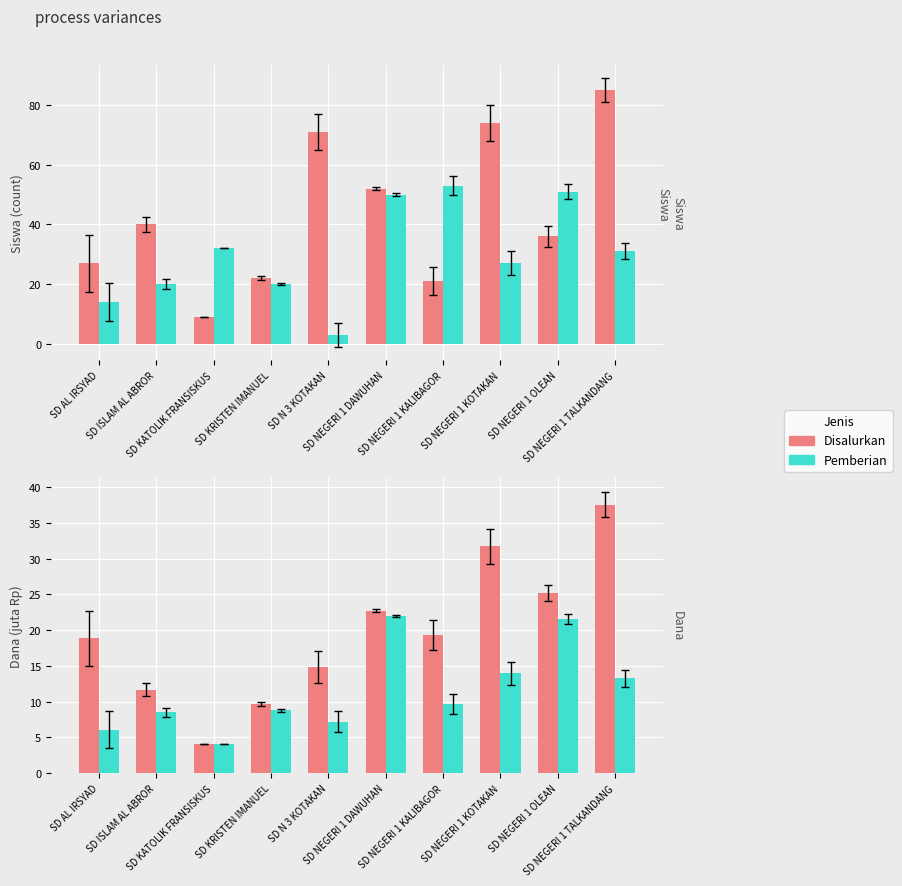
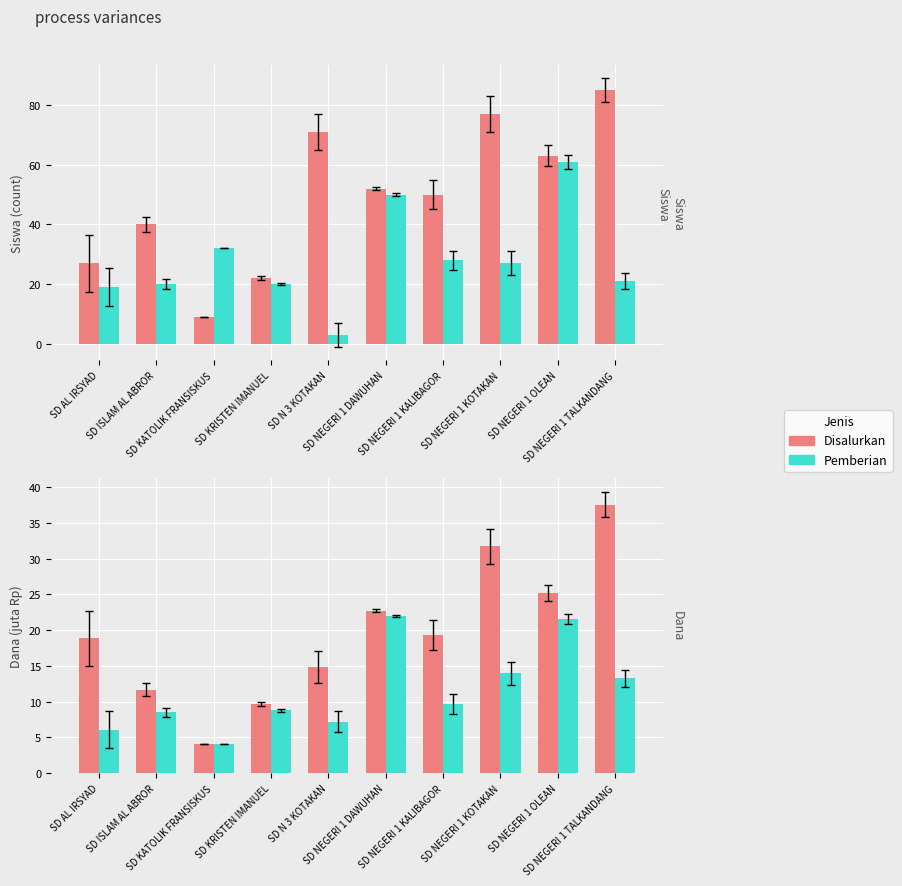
  {
    "Siswa": {
      "Disalurkan": {
        "SD AL IRSYAD": 27,
        "SD ISLAM AL ABROR": 40,
        "SD KATOLIK FRANSISKUS": 9,
        "SD KRISTEN IMANUEL": 22,
        "SD N 3 KOTAKAN": 71,
        "SD NEGERI 1 DAWUHAN": 52,
-       "SD NEGERI 1 KALIBAGOR": 21,
-       "SD NEGERI 1 KOTAKAN": 74,
-       "SD NEGERI 1 OLEAN": 36,
+       "SD NEGERI 1 KALIBAGOR": 50,
+       "SD NEGERI 1 KOTAKAN": 77,
+       "SD NEGERI 1 OLEAN": 63,
        "SD NEGERI 1 TALKANDANG": 85
      },
      "Pemberian": {
-       "SD AL IRSYAD": 14,
+       "SD AL IRSYAD": 19,
        "SD ISLAM AL ABROR": 20,
        "SD KATOLIK FRANSISKUS": 32,
        "SD KRISTEN IMANUEL": 20,
        "SD N 3 KOTAKAN": 3,
        "SD NEGERI 1 DAWUHAN": 50,
-       "SD NEGERI 1 KALIBAGOR": 53,
+       "SD NEGERI 1 KALIBAGOR": 28,
        "SD NEGERI 1 KOTAKAN": 27,
-       "SD NEGERI 1 OLEAN": 51,
-       "SD NEGERI 1 TALKANDANG": 31
+       "SD NEGERI 1 OLEAN": 61,
+       "SD NEGERI 1 TALKANDANG": 21
      }
    }
  }
